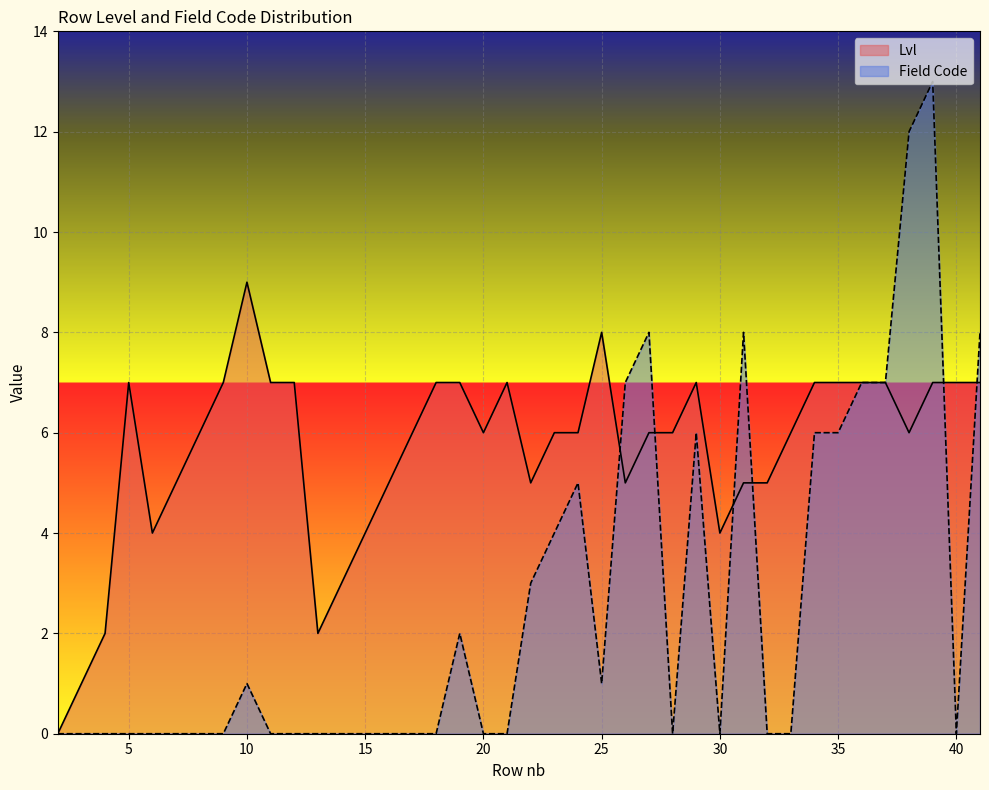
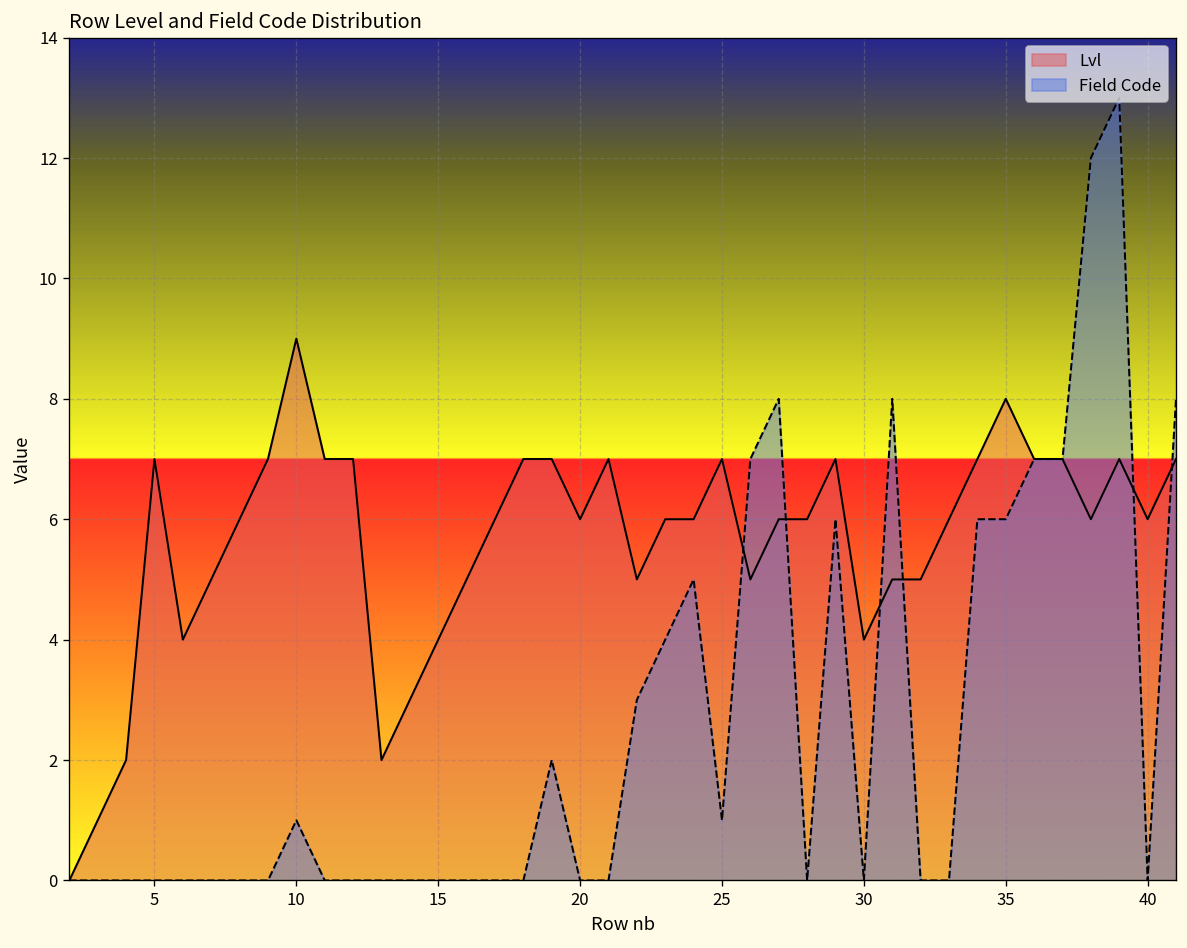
  {
    "Lvl": {
      "5": 7,
      "10": 9,
      "15": 4,
      "20": 6,
-     "25": 8,
+     "25": 7,
      "30": 4,
-     "35": 7,
-     "40": 7
+     "35": 8,
+     "40": 6
    },
    "Field Code": {
      "5": 0,
      "10": 1,
      "15": 0,
      "20": 0,
      "25": 1,
      "30": 0,
      "35": 6,
      "40": 0
    }
  }
